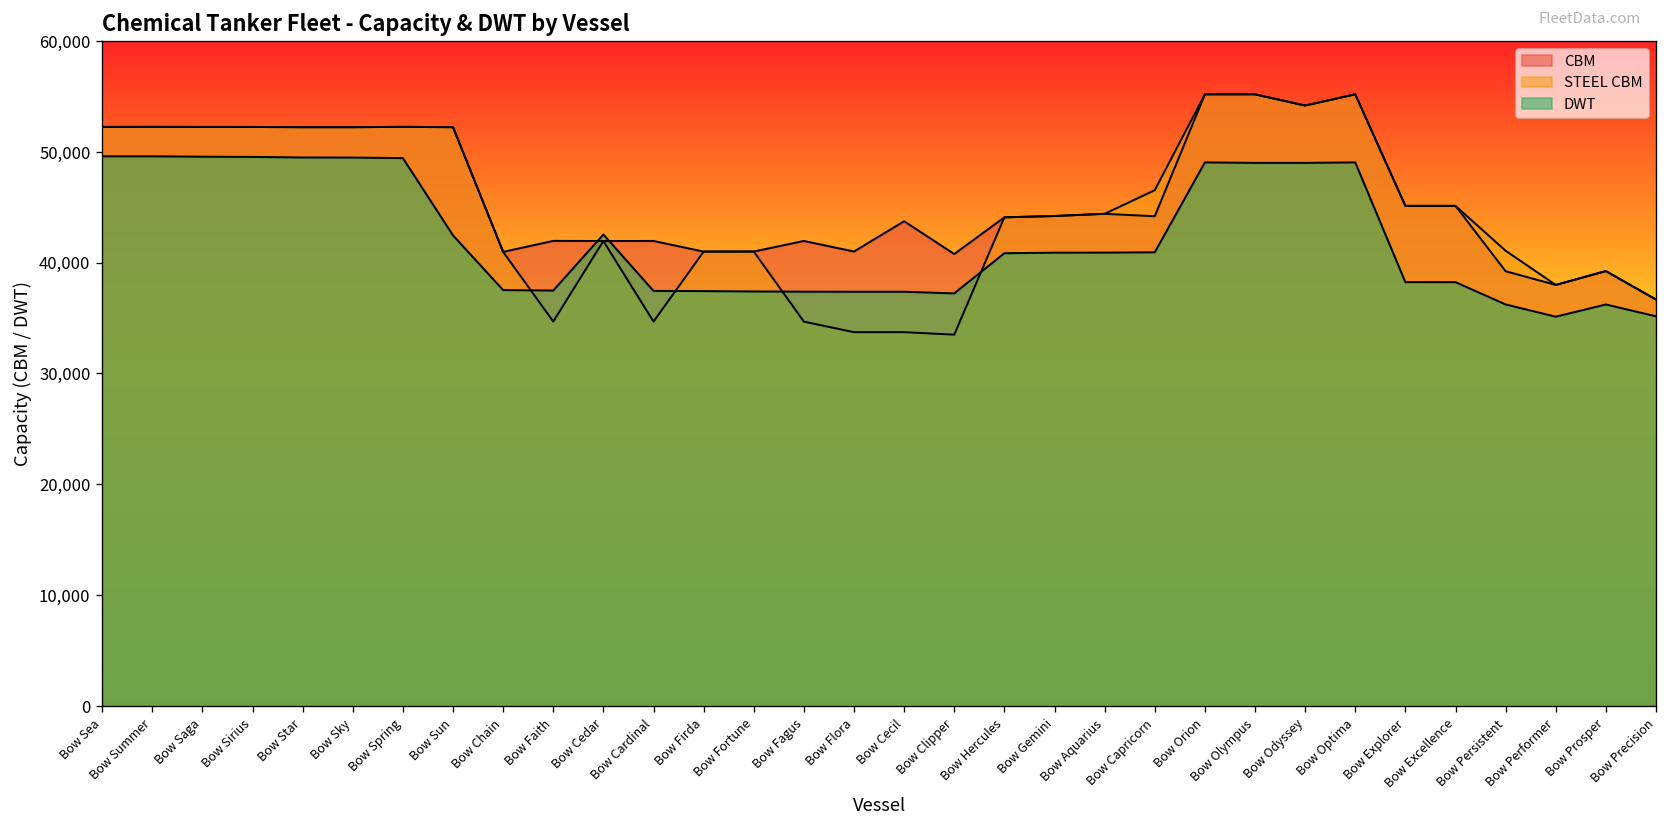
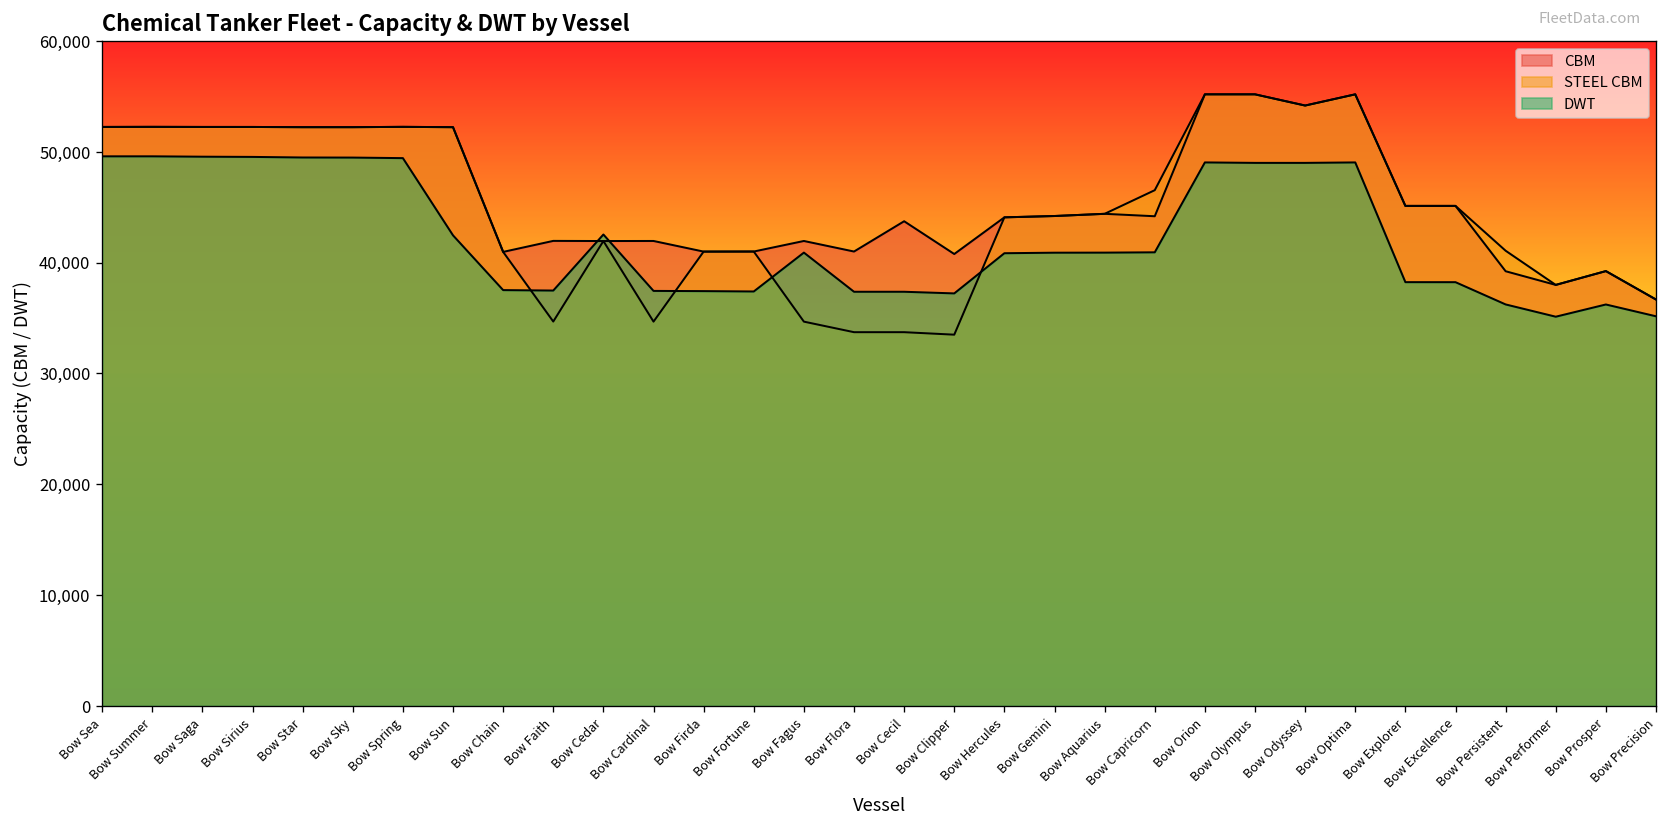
  {
    "CBM": {
      "Bow Faith": "42,000",
      "Bow Cardinal": "42,000",
      "Bow Fagus": "42,000",
      "Bow Flora": "41,000",
      "Bow Cecil": "44,000",
      "Bow Clipper": "41,000",
      "Bow Capricorn": "44,000",
      "Bow Persistent": "39,000"
    },
    "STEEL CBM": {
      "Bow Faith": "35,000",
      "Bow Cardinal": "35,000",
      "Bow Fagus": "35,000",
      "Bow Flora": "34,000",
      "Bow Cecil": "34,000",
      "Bow Clipper": "33,000",
      "Bow Capricorn": "47,000",
      "Bow Persistent": "41,000"
    },
    "DWT": {
      "Bow Sea": "50,000",
      "Bow Summer": "50,000",
      "Bow Saga": "50,000",
      "Bow Sirius": "50,000",
      "Bow Star": "49,000",
      "Bow Sky": "49,000",
      "Bow Spring": "49,000",
      "Bow Sun": "42,000",
      "Bow Chain": "38,000",
      "Bow Faith": "37,000",
      "Bow Cedar": "43,000",
      "Bow Cardinal": "37,000",
      "Bow Firda": "37,000",
      "Bow Fortune": "37,000",
-     "Bow Fagus": "37,000",
+     "Bow Fagus": "41,000",
      "Bow Flora": "37,000",
      "Bow Cecil": "37,000",
      "Bow Clipper": "37,000",
      "Bow Hercules": "41,000",
      "Bow Gemini": "41,000",
      "Bow Aquarius": "41,000",
      "Bow Capricorn": "41,000",
      "Bow Orion": "49,000",
      "Bow Olympus": "49,000",
      "Bow Odyssey": "49,000",
      "Bow Optima": "49,000",
      "Bow Explorer": "38,000",
      "Bow Excellence": "38,000",
      "Bow Persistent": "36,000",
      "Bow Performer": "35,000",
      "Bow Prosper": "36,000",
      "Bow Precision": "35,000"
    }
  }
